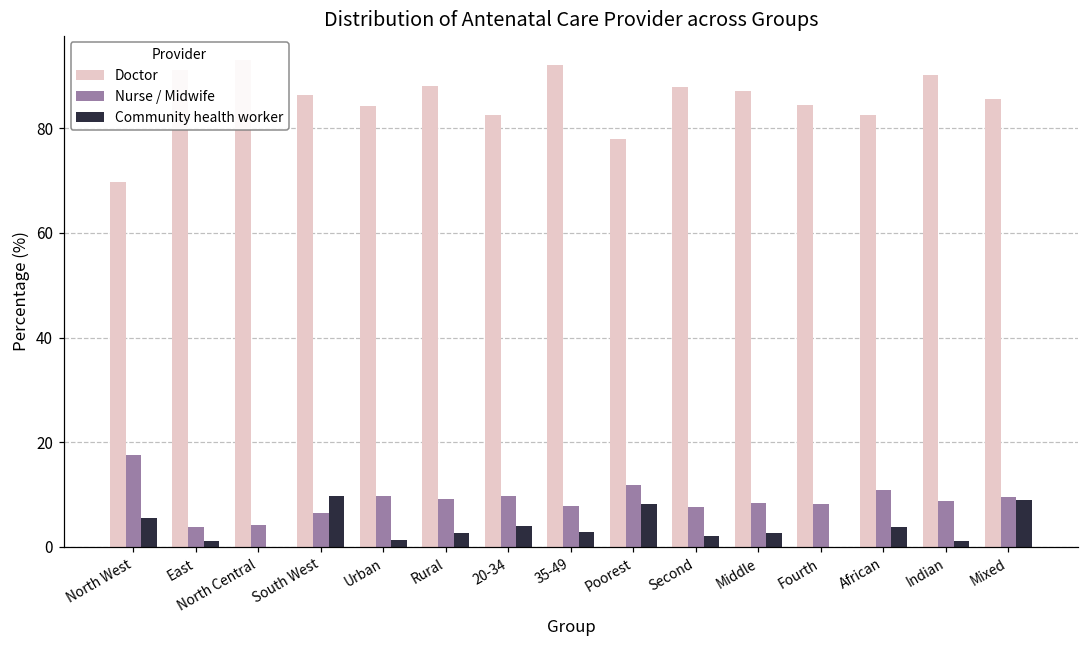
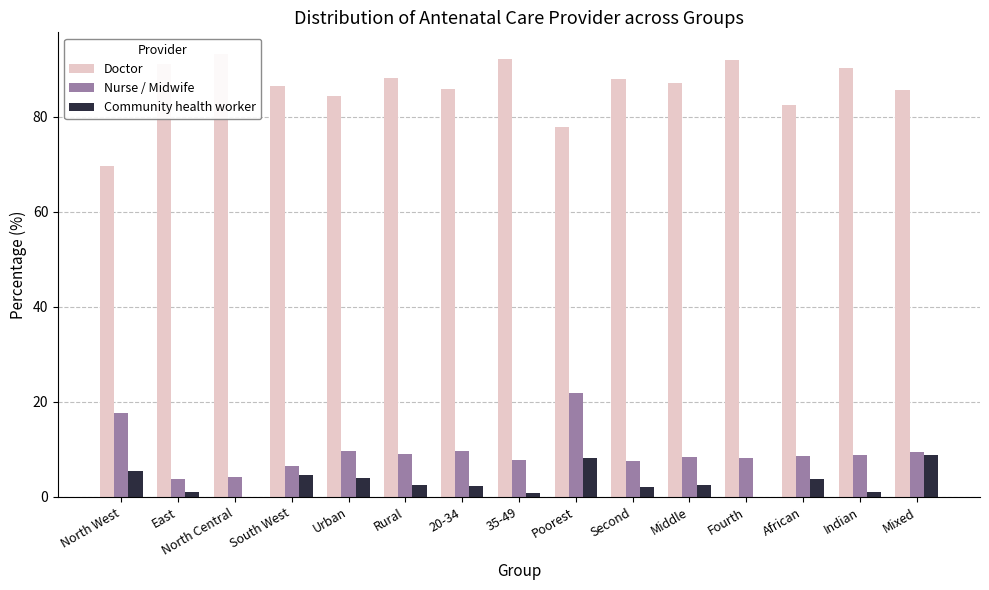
  {
    "Doctor": {
      "North West": 70,
      "South West": 86,
      "Urban": 84,
      "Rural": 88,
-     "20-34": 83,
+     "20-34": 86,
      "35-49": 92,
      "Poorest": 78,
      "Second": 88,
      "Middle": 87,
-     "Fourth": 84,
+     "Fourth": 92,
      "African": 83,
      "Indian": 90,
      "Mixed": 86
    },
    "Nurse / Midwife": {
      "North West": 18,
      "East": 4,
      "North Central": 4,
      "South West": 7,
      "Urban": 10,
      "Rural": 9,
      "20-34": 10,
      "35-49": 8,
-     "Poorest": 12,
+     "Poorest": 22,
      "Second": 8,
      "Middle": 8,
      "Fourth": 8,
-     "African": 11,
+     "African": 9,
      "Indian": 9,
      "Mixed": 10
    },
    "Community health worker": {
      "North West": 5,
      "East": 1,
      "North Central": 0,
-     "South West": 10,
-     "Urban": 1,
+     "South West": 5,
+     "Urban": 4,
      "Rural": 3,
-     "20-34": 4,
-     "35-49": 3,
+     "20-34": 2,
+     "35-49": 1,
      "Poorest": 8,
      "Second": 2,
      "Middle": 3,
      "Fourth": 0,
      "African": 4,
      "Indian": 1,
      "Mixed": 9
    }
  }
